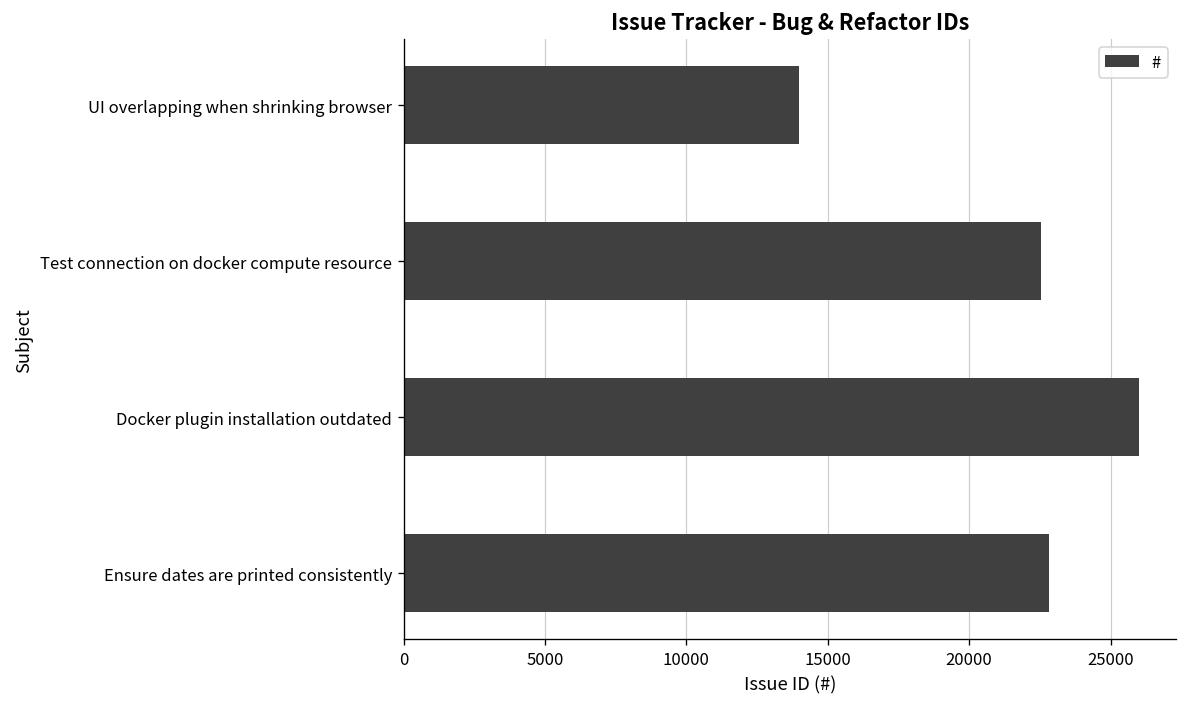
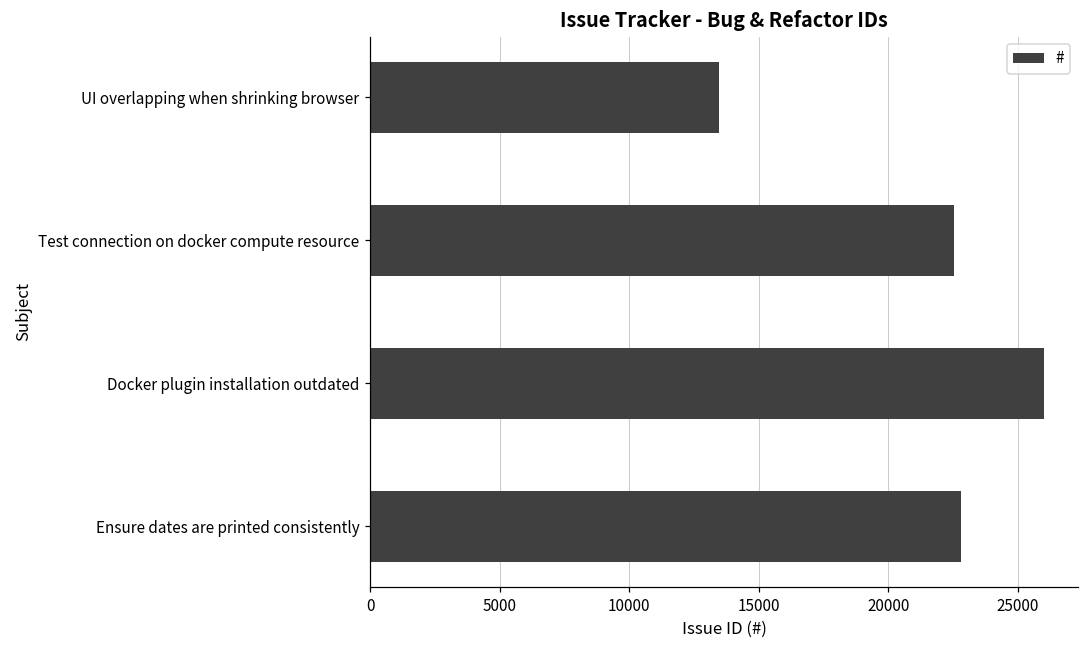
  {
-   "UI overlapping when shrinking browser": 14000,
+   "UI overlapping when shrinking browser": 13400,
    "Test connection on docker compute resource": 22500,
    "Docker plugin installation outdated": 26000,
    "Ensure dates are printed consistently": 22800
  }
